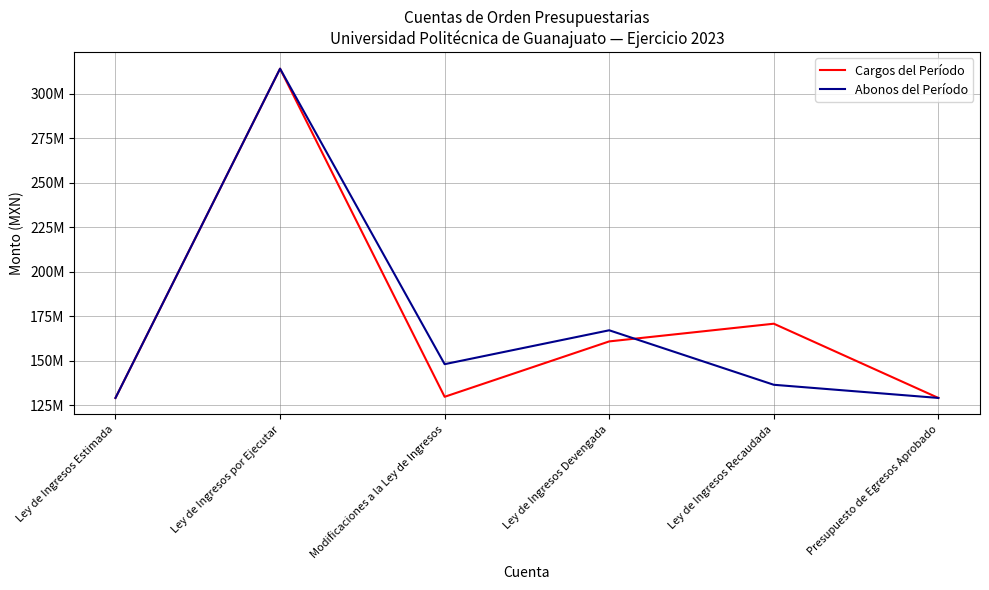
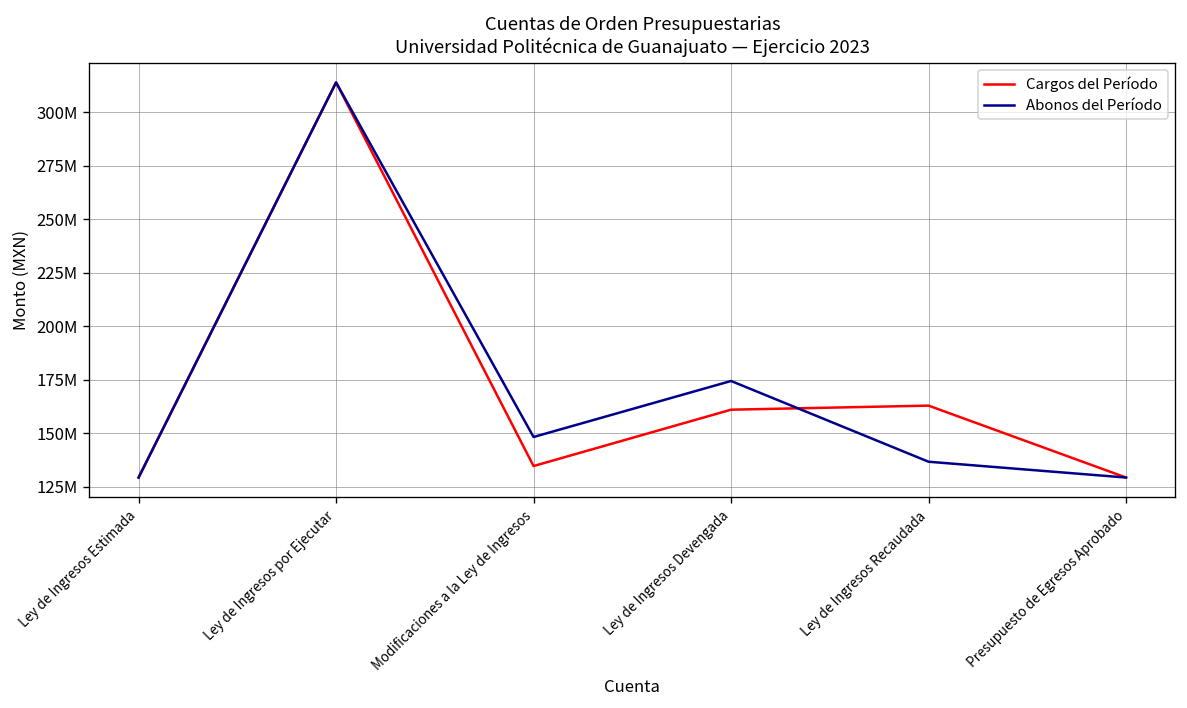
  {
    "Cargos del Período": {
-     "Modificaciones a la Ley de Ingresos": 130000000,
+     "Modificaciones a la Ley de Ingresos": 135000000,
      "Ley de Ingresos Devengada": 161000000,
-     "Ley de Ingresos Recaudada": 171000000
+     "Ley de Ingresos Recaudada": 163000000
    },
    "Abonos del Período": {
      "Modificaciones a la Ley de Ingresos": 148000000,
-     "Ley de Ingresos Devengada": 167000000,
+     "Ley de Ingresos Devengada": 174000000,
      "Ley de Ingresos Recaudada": 137000000
    }
  }
